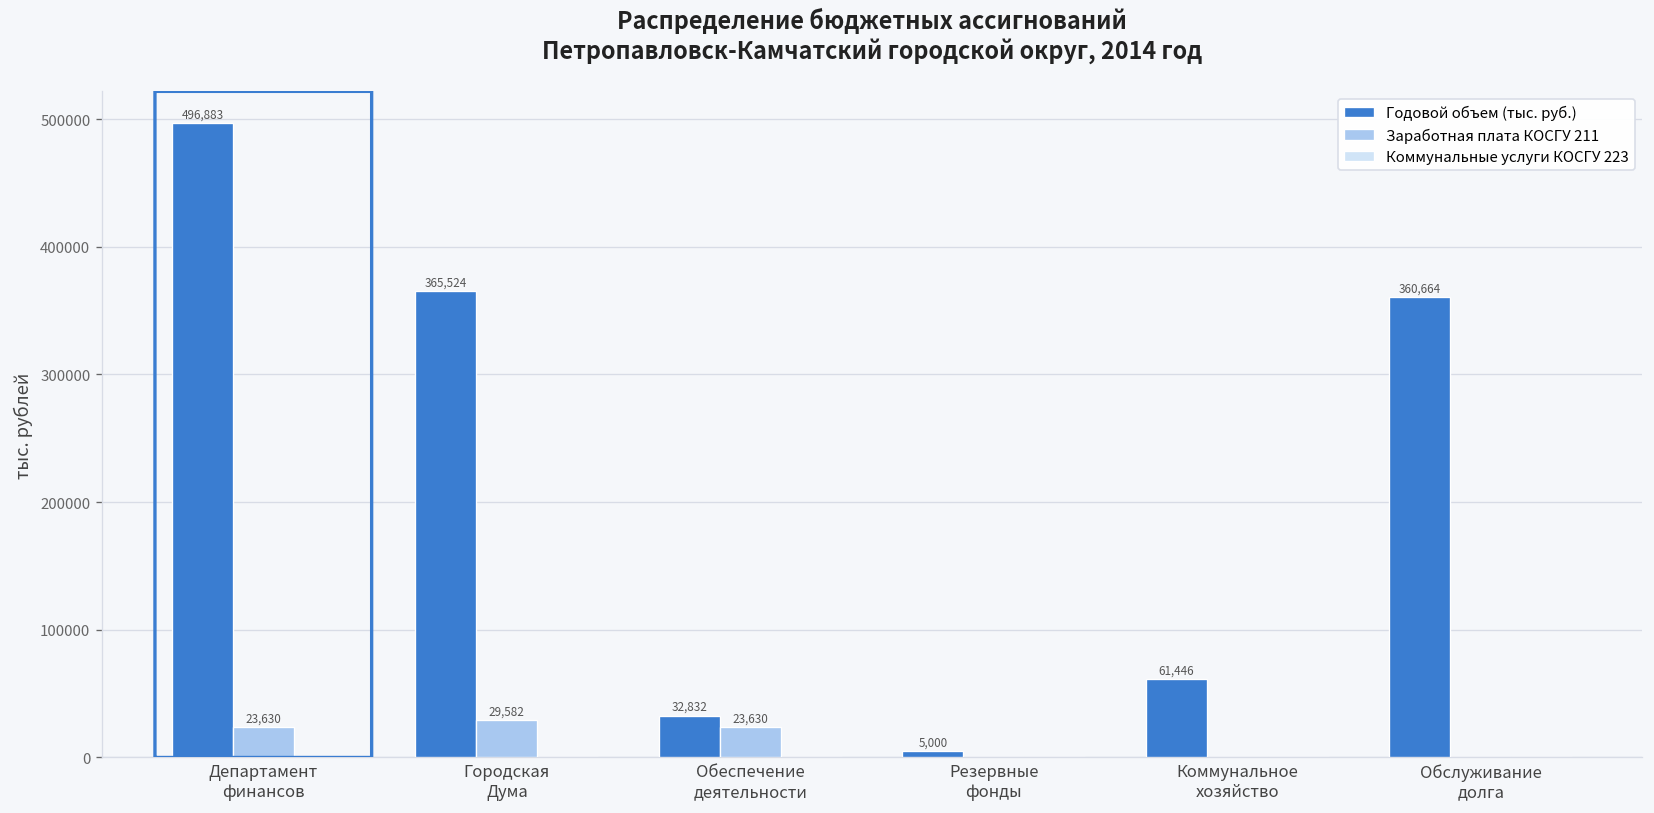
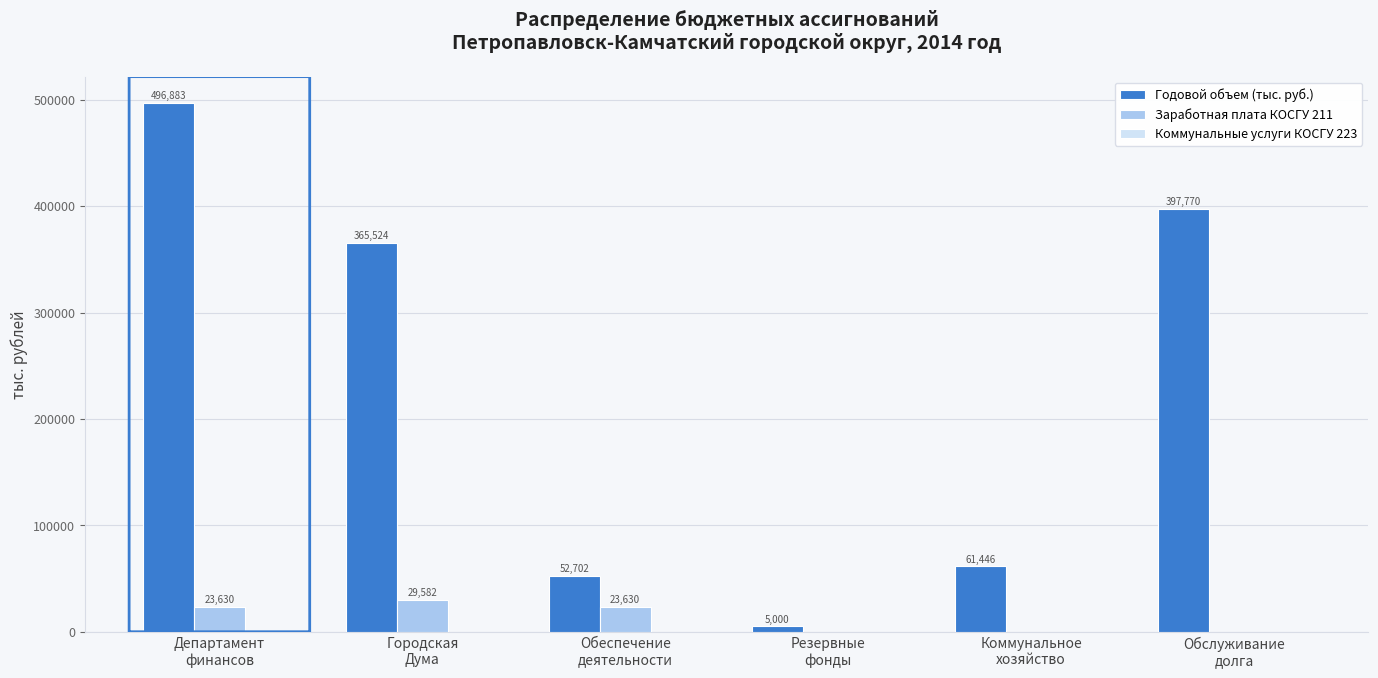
  {
    "Годовой объем (тыс. руб.)": {
      "Департамент финансов": "496,883",
      "Городская Дума": "365,524",
-     "Обеспечение деятельности": "32,832",
+     "Обеспечение деятельности": "52,702",
      "Резервные фонды": "5,000",
      "Коммунальное хозяйство": "61,446",
-     "Обслуживание долга": "360,664"
+     "Обслуживание долга": "397,770"
    }
  }
